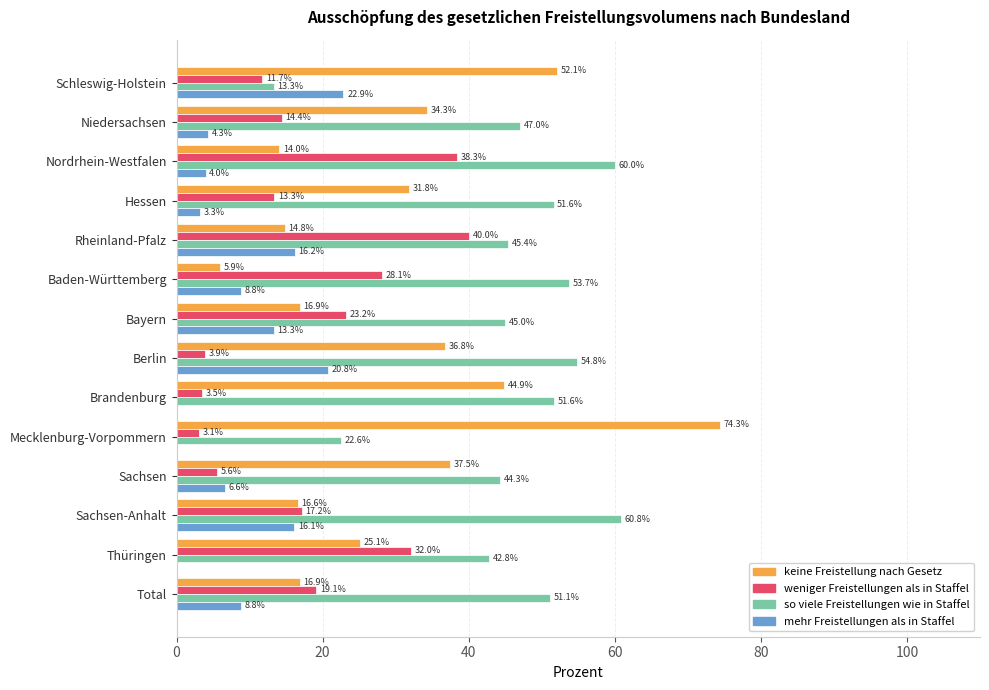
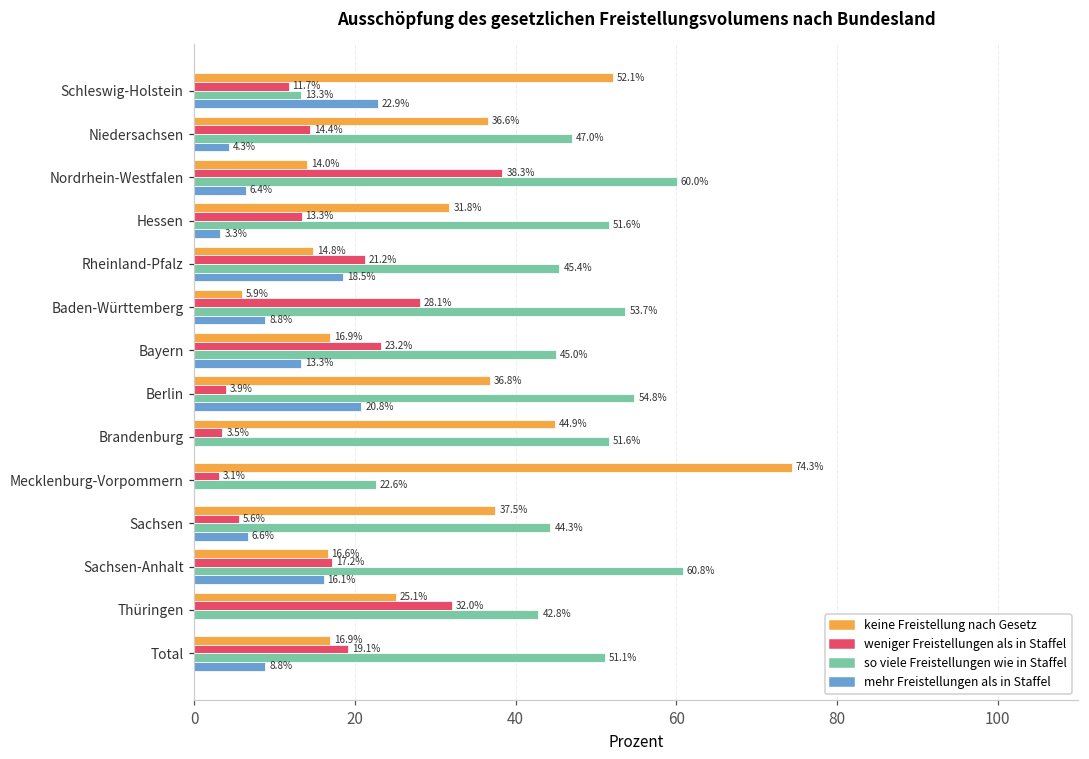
  {
    "keine Freistellung nach Gesetz": {
      "Schleswig-Holstein": "52.1%",
-     "Niedersachsen": "34.3%",
+     "Niedersachsen": "36.6%",
      "Nordrhein-Westfalen": "14.0%",
      "Hessen": "31.8%",
      "Rheinland-Pfalz": "14.8%",
      "Baden-Württemberg": "5.9%",
      "Bayern": "16.9%",
      "Berlin": "36.8%",
      "Brandenburg": "44.9%",
      "Mecklenburg-Vorpommern": "74.3%",
      "Sachsen": "37.5%",
      "Sachsen-Anhalt": "16.6%",
      "Thüringen": "25.1%",
      "Total": "16.9%"
    },
    "weniger Freistellungen als in Staffel": {
      "Schleswig-Holstein": "11.7%",
      "Niedersachsen": "14.4%",
      "Nordrhein-Westfalen": "38.3%",
      "Hessen": "13.3%",
-     "Rheinland-Pfalz": "40.0%",
+     "Rheinland-Pfalz": "21.2%",
      "Baden-Württemberg": "28.1%",
      "Bayern": "23.2%",
      "Berlin": "3.9%",
      "Brandenburg": "3.5%",
      "Mecklenburg-Vorpommern": "3.1%",
      "Sachsen": "5.6%",
      "Sachsen-Anhalt": "17.2%",
      "Thüringen": "32.0%",
      "Total": "19.1%"
    },
    "so viele Freistellungen wie in Staffel": {
      "Schleswig-Holstein": "13.3%",
      "Niedersachsen": "47.0%",
      "Nordrhein-Westfalen": "60.0%",
      "Hessen": "51.6%",
      "Rheinland-Pfalz": "45.4%",
      "Baden-Württemberg": "53.7%",
      "Bayern": "45.0%",
      "Berlin": "54.8%",
      "Brandenburg": "51.6%",
      "Mecklenburg-Vorpommern": "22.6%",
      "Sachsen": "44.3%",
      "Sachsen-Anhalt": "60.8%",
      "Thüringen": "42.8%",
      "Total": "51.1%"
    },
    "mehr Freistellungen als in Staffel": {
      "Schleswig-Holstein": "22.9%",
      "Niedersachsen": "4.3%",
-     "Nordrhein-Westfalen": "4.0%",
+     "Nordrhein-Westfalen": "6.4%",
      "Hessen": "3.3%",
-     "Rheinland-Pfalz": "16.2%",
+     "Rheinland-Pfalz": "18.5%",
      "Baden-Württemberg": "8.8%",
      "Bayern": "13.3%",
      "Berlin": "20.8%",
      "Sachsen": "6.6%",
      "Sachsen-Anhalt": "16.1%",
      "Total": "8.8%"
    }
  }
